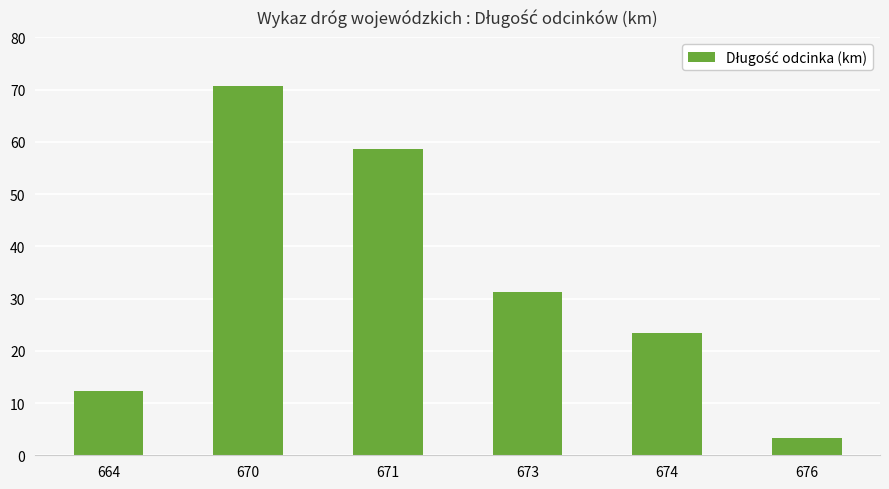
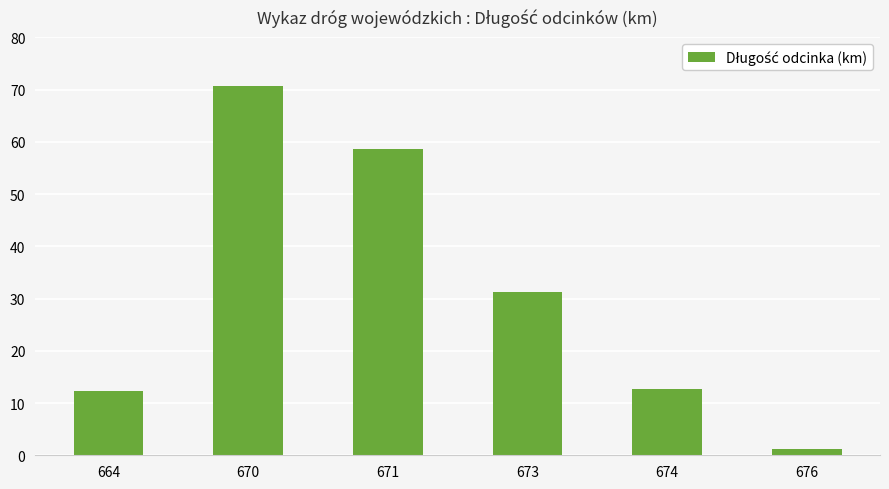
  {
    "664": 12,
    "670": 71,
    "671": 59,
    "673": 31,
-   "674": 23,
-   "676": 3
+   "674": 13,
+   "676": 1
  }
